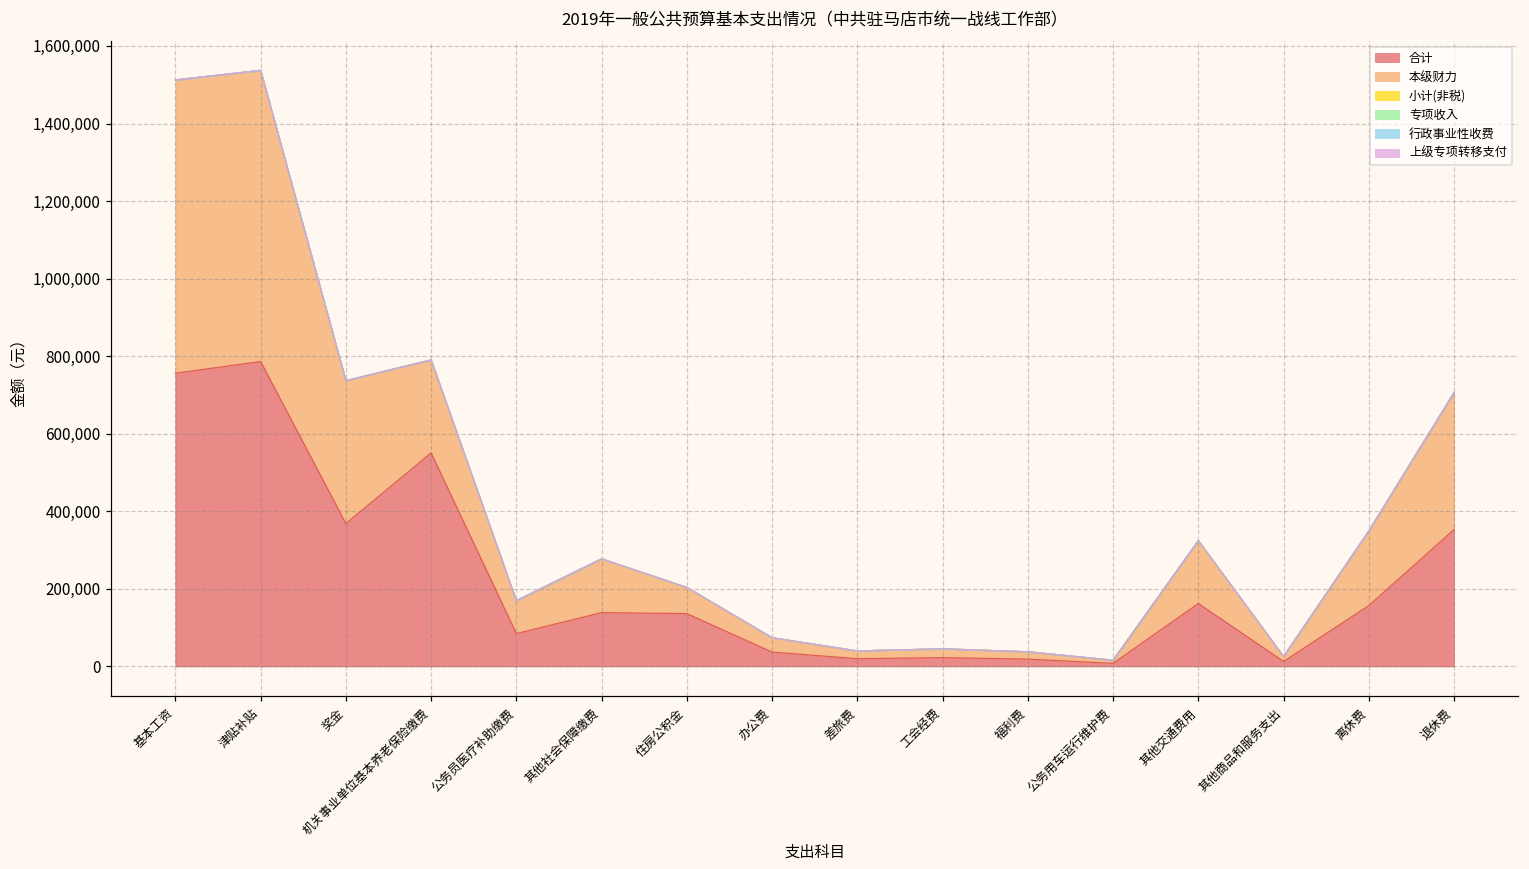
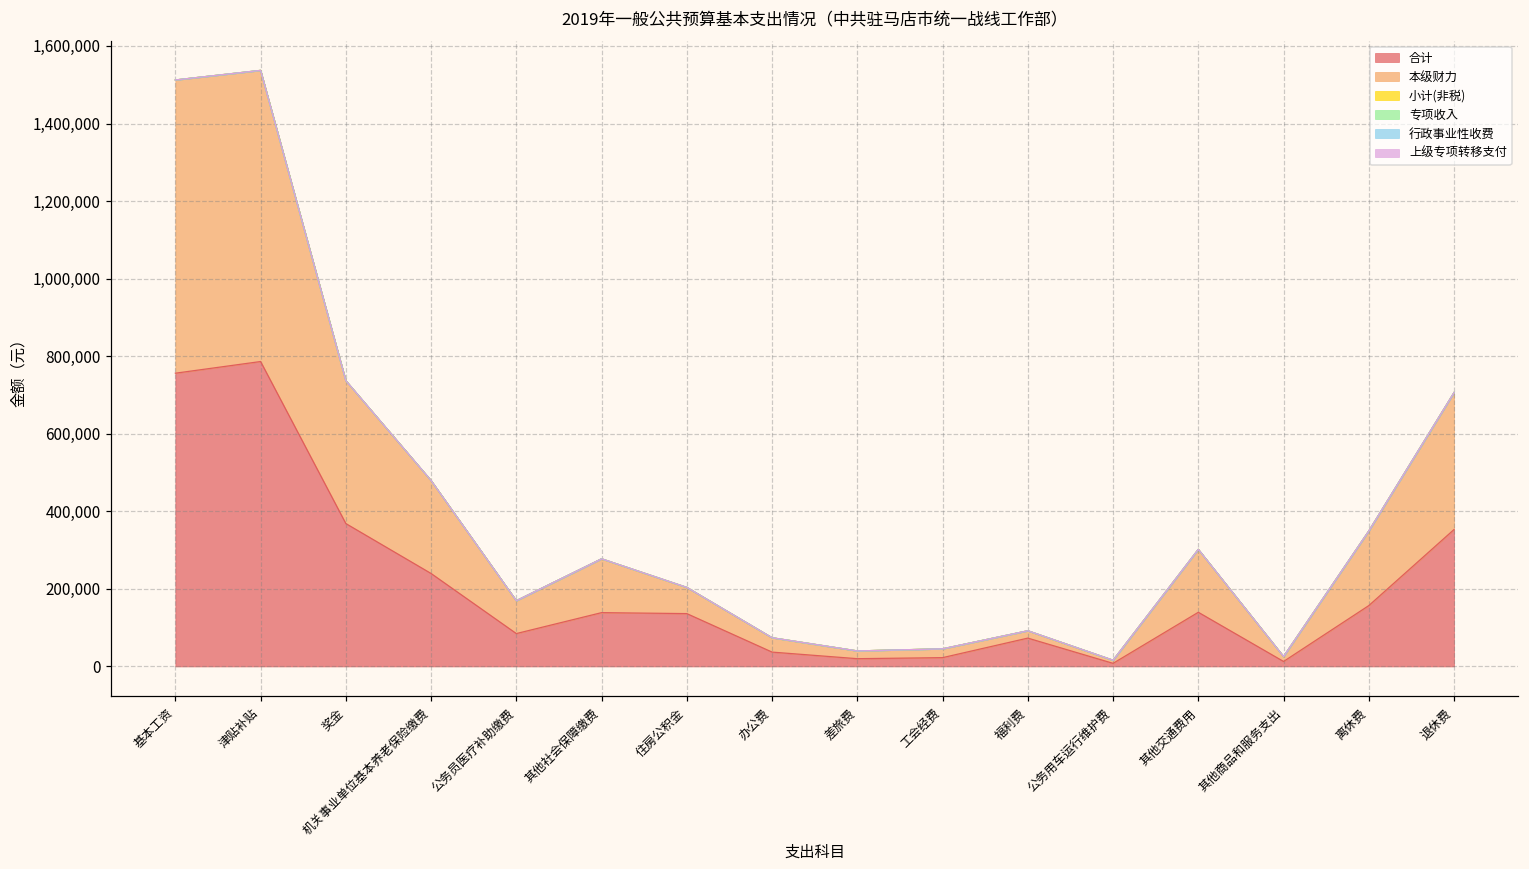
  {
    "合计": {
      "基本工资": "760,000",
      "津贴补贴": "790,000",
      "奖金": "370,000",
-     "机关事业单位基本养老保险缴费": "550,000",
+     "机关事业单位基本养老保险缴费": "240,000",
      "公务员医疗补助缴费": "80,000",
      "其他社会保障缴费": "140,000",
      "住房公积金": "140,000",
      "办公费": "40,000",
      "差旅费": "20,000",
      "工会经费": "20,000",
-     "福利费": "20,000",
+     "福利费": "70,000",
      "公务用车运行维护费": "10,000",
-     "其他交通费用": "160,000",
+     "其他交通费用": "140,000",
      "其他商品和服务支出": "10,000",
      "离休费": "160,000",
      "退休费": "350,000"
    }
  }
